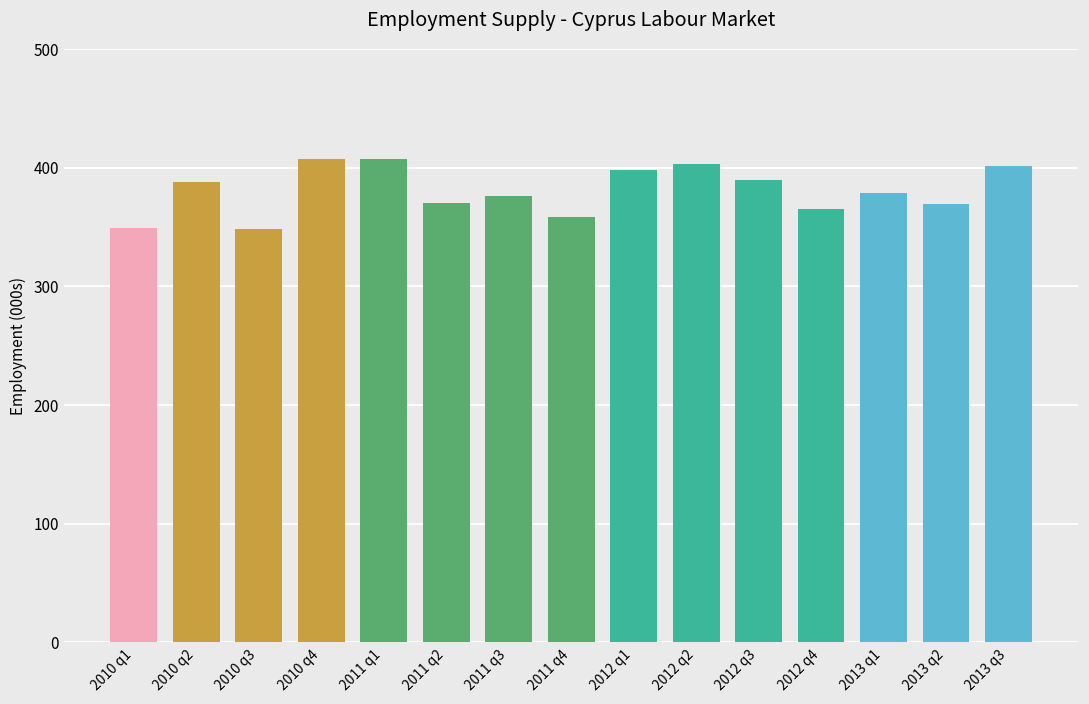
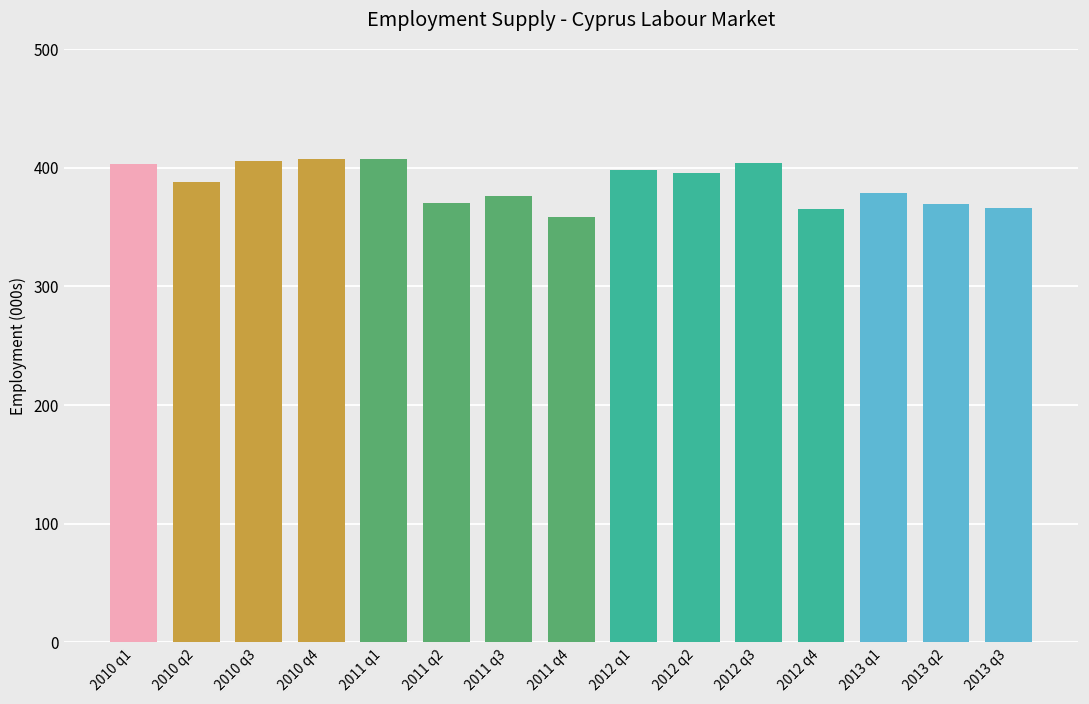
  {
-   "2010 q1": 350,
+   "2010 q1": 404,
    "2010 q2": 388,
-   "2010 q3": 349,
+   "2010 q3": 406,
    "2010 q4": 408,
    "2011 q1": 408,
    "2011 q2": 370,
    "2011 q3": 376,
    "2011 q4": 359,
    "2012 q1": 399,
-   "2012 q2": 404,
-   "2012 q3": 390,
+   "2012 q2": 395,
+   "2012 q3": 404,
    "2012 q4": 365,
    "2013 q1": 379,
    "2013 q2": 370,
-   "2013 q3": 402
+   "2013 q3": 366
  }
